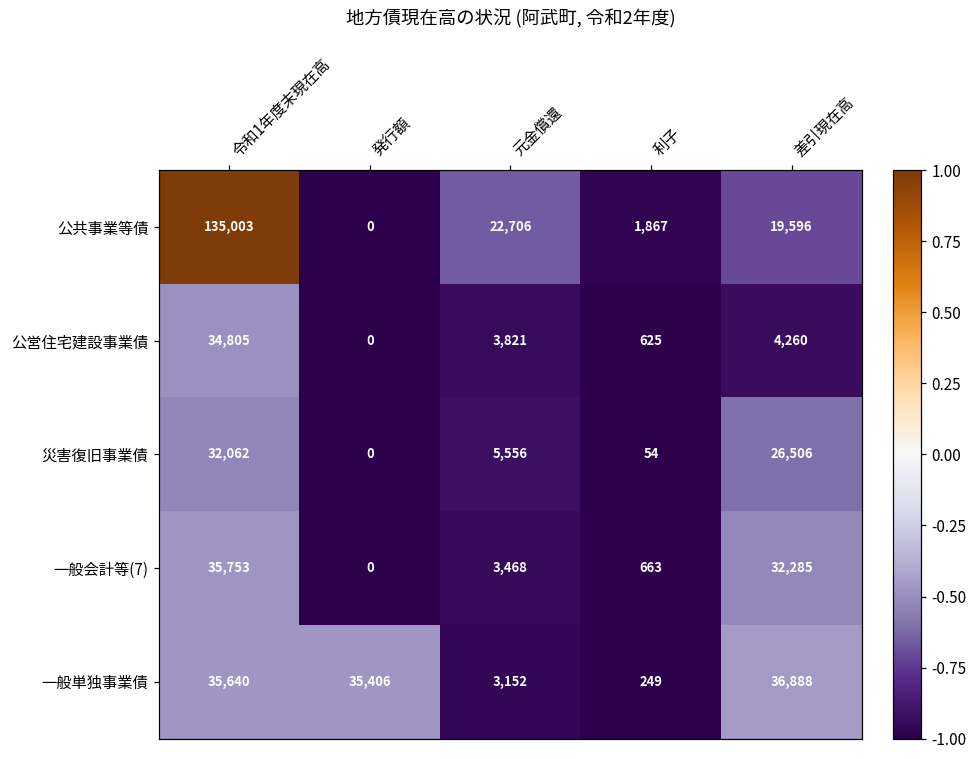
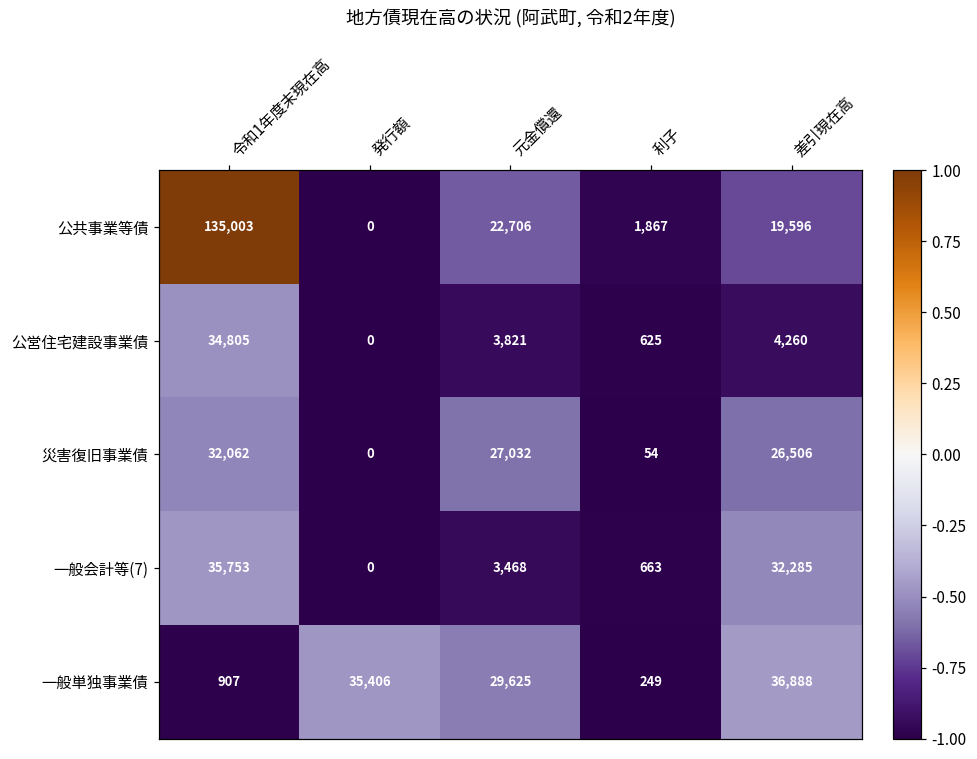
  {
    "公共事業等債": {
      "令和1年度末現在高": "135,003",
      "発行額": "0",
      "元金償還": "22,706",
      "利子": "1,867",
      "差引現在高": "19,596"
    },
    "公営住宅建設事業債": {
      "令和1年度末現在高": "34,805",
      "発行額": "0",
      "元金償還": "3,821",
      "利子": "625",
      "差引現在高": "4,260"
    },
    "災害復旧事業債": {
      "令和1年度末現在高": "32,062",
      "発行額": "0",
-     "元金償還": "5,556",
+     "元金償還": "27,032",
      "利子": "54",
      "差引現在高": "26,506"
    },
    "一般会計等(7)": {
      "令和1年度末現在高": "35,753",
      "発行額": "0",
      "元金償還": "3,468",
      "利子": "663",
      "差引現在高": "32,285"
    },
    "一般単独事業債": {
-     "令和1年度末現在高": "35,640",
+     "令和1年度末現在高": "907",
      "発行額": "35,406",
-     "元金償還": "3,152",
+     "元金償還": "29,625",
      "利子": "249",
      "差引現在高": "36,888"
    }
  }
